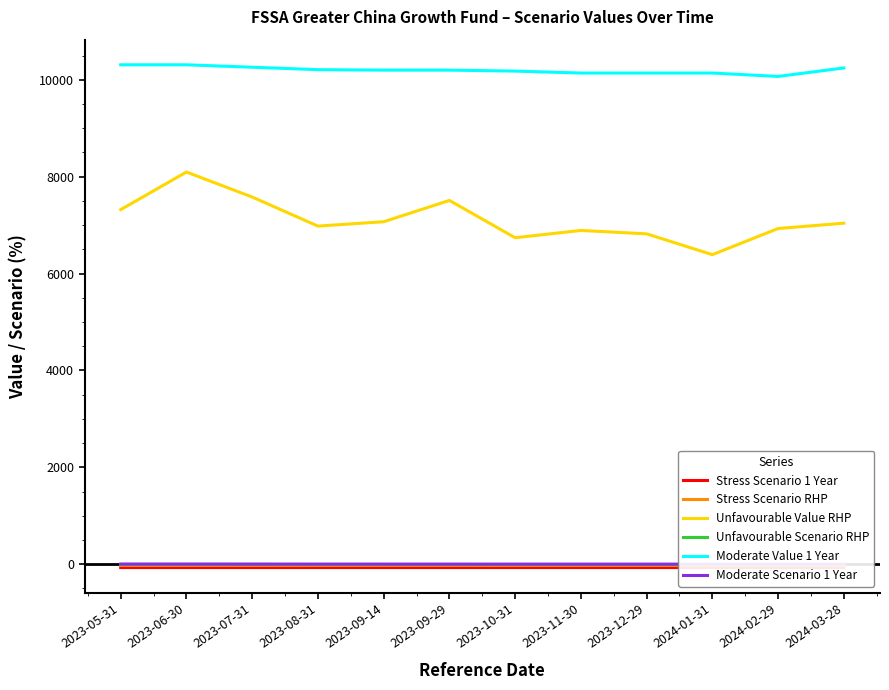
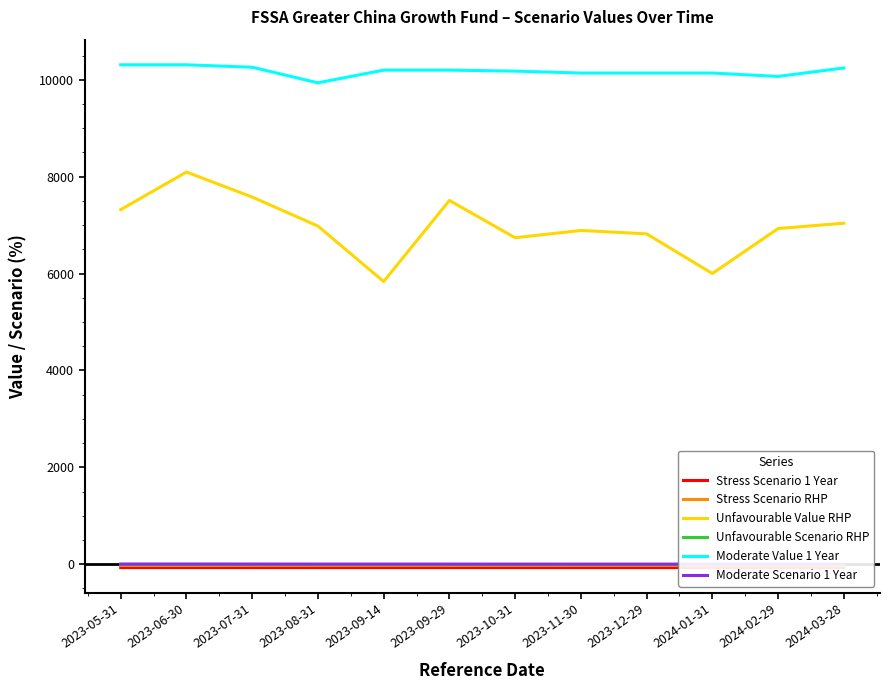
  {
    "Unfavourable Value RHP": {
      "2023-05-31": 7300,
      "2023-06-30": 8100,
      "2023-07-31": 7600,
      "2023-08-31": 7000,
-     "2023-09-14": 7100,
+     "2023-09-14": 5800,
      "2023-09-29": 7500,
      "2023-10-31": 6700,
      "2023-11-30": 6900,
      "2023-12-29": 6800,
-     "2024-01-31": 6400,
+     "2024-01-31": 6000,
      "2024-02-29": 6900,
      "2024-03-28": 7000
    },
    "Moderate Value 1 Year": {
      "2023-05-31": 10300,
      "2023-06-30": 10300,
      "2023-07-31": 10300,
-     "2023-08-31": 10200,
+     "2023-08-31": 9900,
      "2023-09-14": 10200,
      "2023-09-29": 10200,
      "2023-10-31": 10200,
      "2023-11-30": 10100,
      "2023-12-29": 10100,
      "2024-01-31": 10100,
      "2024-02-29": 10100,
      "2024-03-28": 10200
    }
  }
